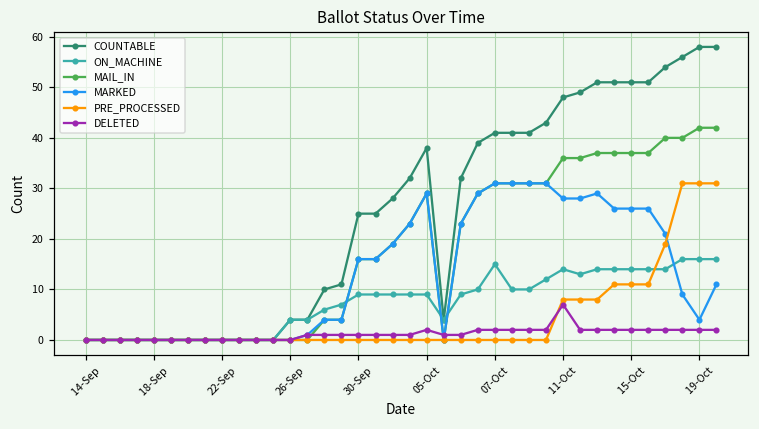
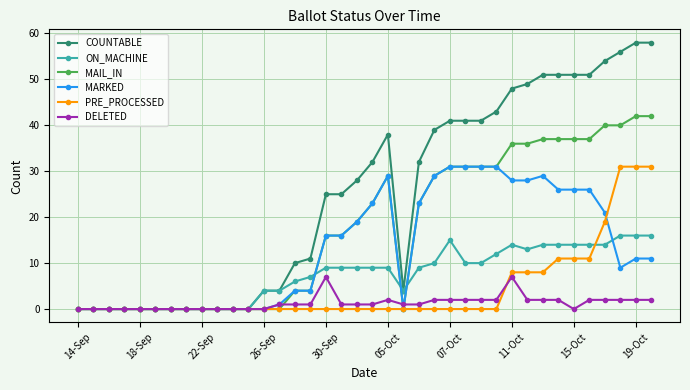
  {
    "ON_MACHINE": {
      "30-Sep": 9,
      "05-Oct": 9,
      "07-Oct": 15,
      "11-Oct": 14,
      "15-Oct": 14,
      "19-Oct": 16
    },
    "MARKED": {
      "11-Oct": 28,
      "15-Oct": 26,
-     "19-Oct": 4
+     "19-Oct": 11
    },
    "PRE_PROCESSED": {
      "30-Sep": 0,
      "05-Oct": 0,
      "07-Oct": 0,
      "11-Oct": 8,
      "15-Oct": 11,
      "19-Oct": 31
    },
    "DELETED": {
-     "30-Sep": 1,
+     "30-Sep": 7,
      "05-Oct": 2,
      "07-Oct": 2,
      "11-Oct": 7,
-     "15-Oct": 2,
+     "15-Oct": 0,
      "19-Oct": 2
    }
  }
